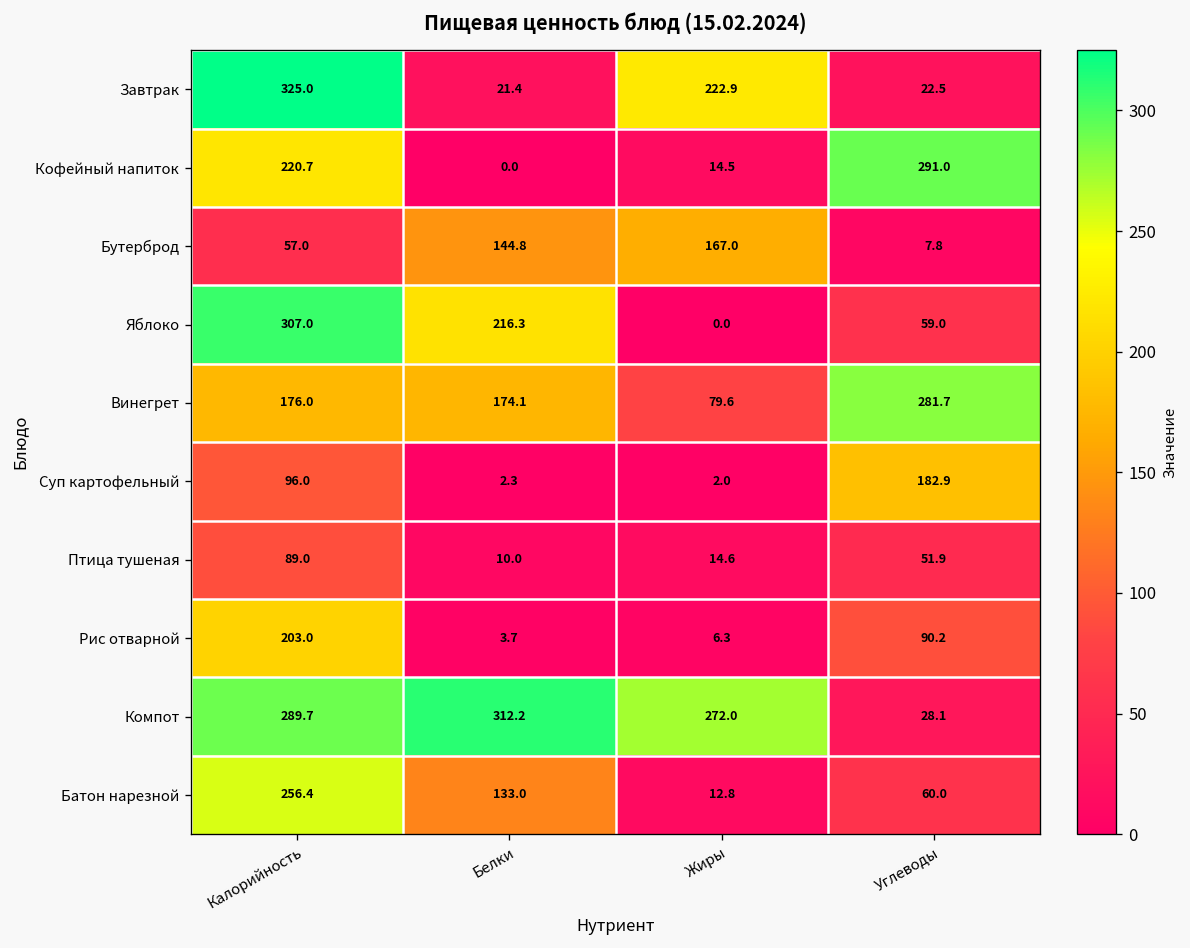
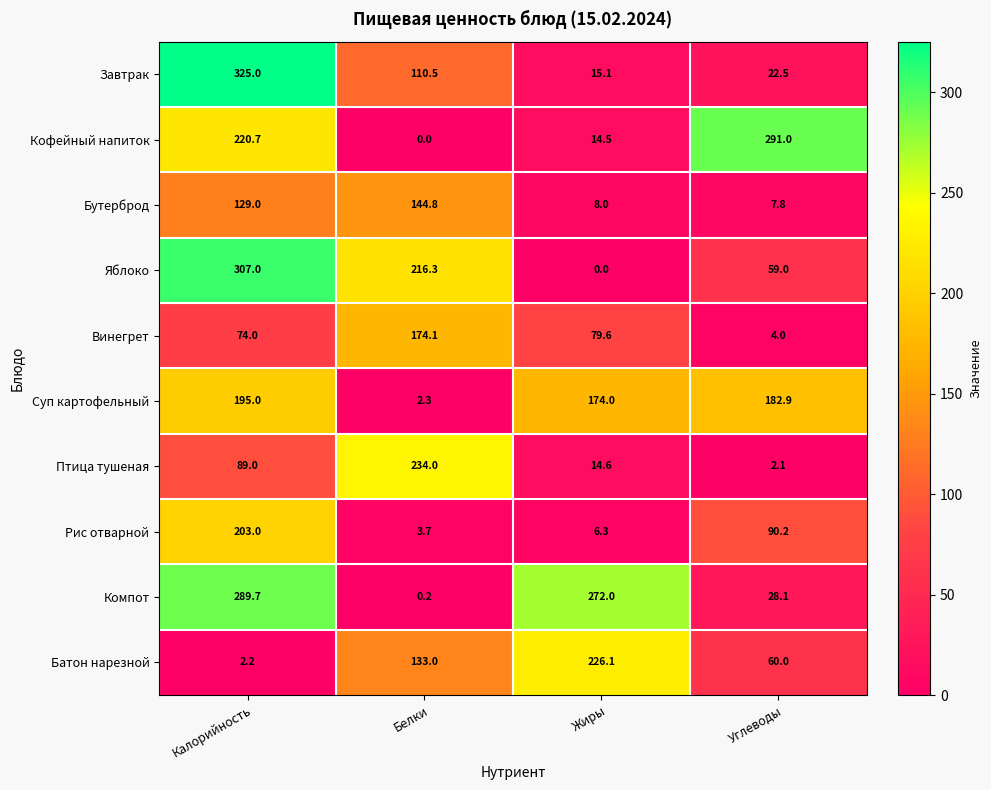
  {
    "Завтрак": {
      "Калорийность": 325.0,
-     "Белки": 21.4,
-     "Жиры": 222.9,
+     "Белки": 110.5,
+     "Жиры": 15.1,
      "Углеводы": 22.5
    },
    "Кофейный напиток": {
      "Калорийность": 220.7,
      "Белки": 0.0,
      "Жиры": 14.5,
      "Углеводы": 291.0
    },
    "Бутерброд": {
-     "Калорийность": 57.0,
+     "Калорийность": 129.0,
      "Белки": 144.8,
-     "Жиры": 167.0,
+     "Жиры": 8.0,
      "Углеводы": 7.8
    },
    "Яблоко": {
      "Калорийность": 307.0,
      "Белки": 216.3,
      "Жиры": 0.0,
      "Углеводы": 59.0
    },
    "Винегрет": {
-     "Калорийность": 176.0,
+     "Калорийность": 74.0,
      "Белки": 174.1,
      "Жиры": 79.6,
-     "Углеводы": 281.7
+     "Углеводы": 4.0
    },
    "Суп картофельный": {
-     "Калорийность": 96.0,
+     "Калорийность": 195.0,
      "Белки": 2.3,
-     "Жиры": 2.0,
+     "Жиры": 174.0,
      "Углеводы": 182.9
    },
    "Птица тушеная": {
      "Калорийность": 89.0,
-     "Белки": 10.0,
+     "Белки": 234.0,
      "Жиры": 14.6,
-     "Углеводы": 51.9
+     "Углеводы": 2.1
    },
    "Рис отварной": {
      "Калорийность": 203.0,
      "Белки": 3.7,
      "Жиры": 6.3,
      "Углеводы": 90.2
    },
    "Компот": {
      "Калорийность": 289.7,
-     "Белки": 312.2,
+     "Белки": 0.2,
      "Жиры": 272.0,
      "Углеводы": 28.1
    },
    "Батон нарезной": {
-     "Калорийность": 256.4,
+     "Калорийность": 2.2,
      "Белки": 133.0,
-     "Жиры": 12.8,
+     "Жиры": 226.1,
      "Углеводы": 60.0
    }
  }
